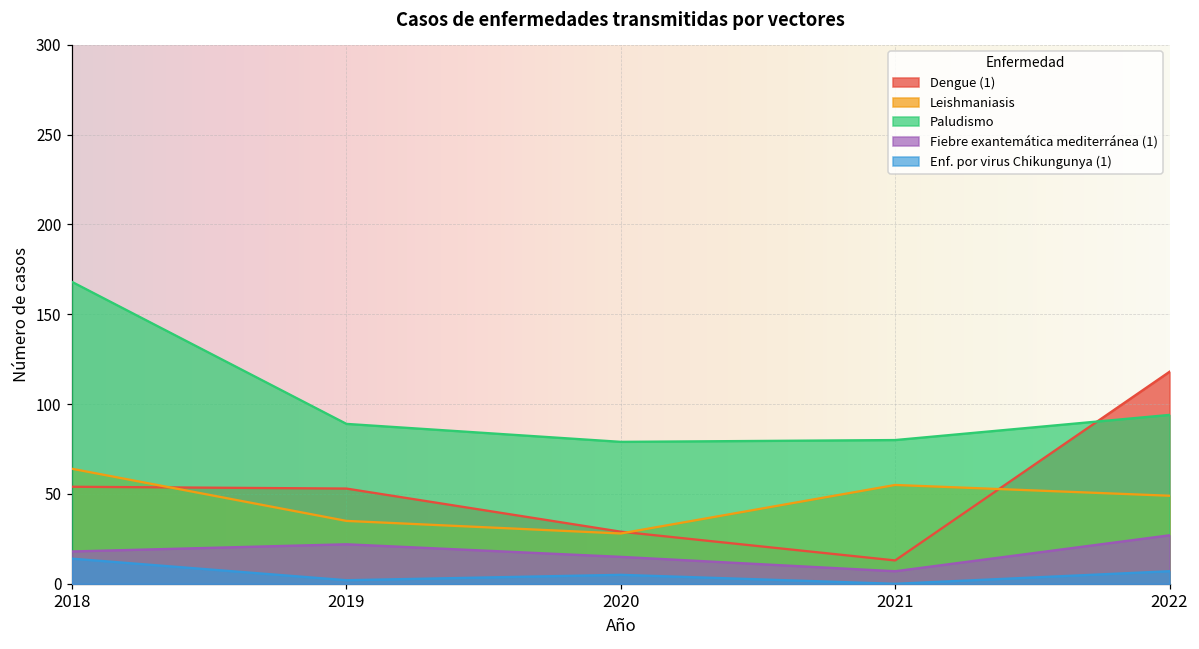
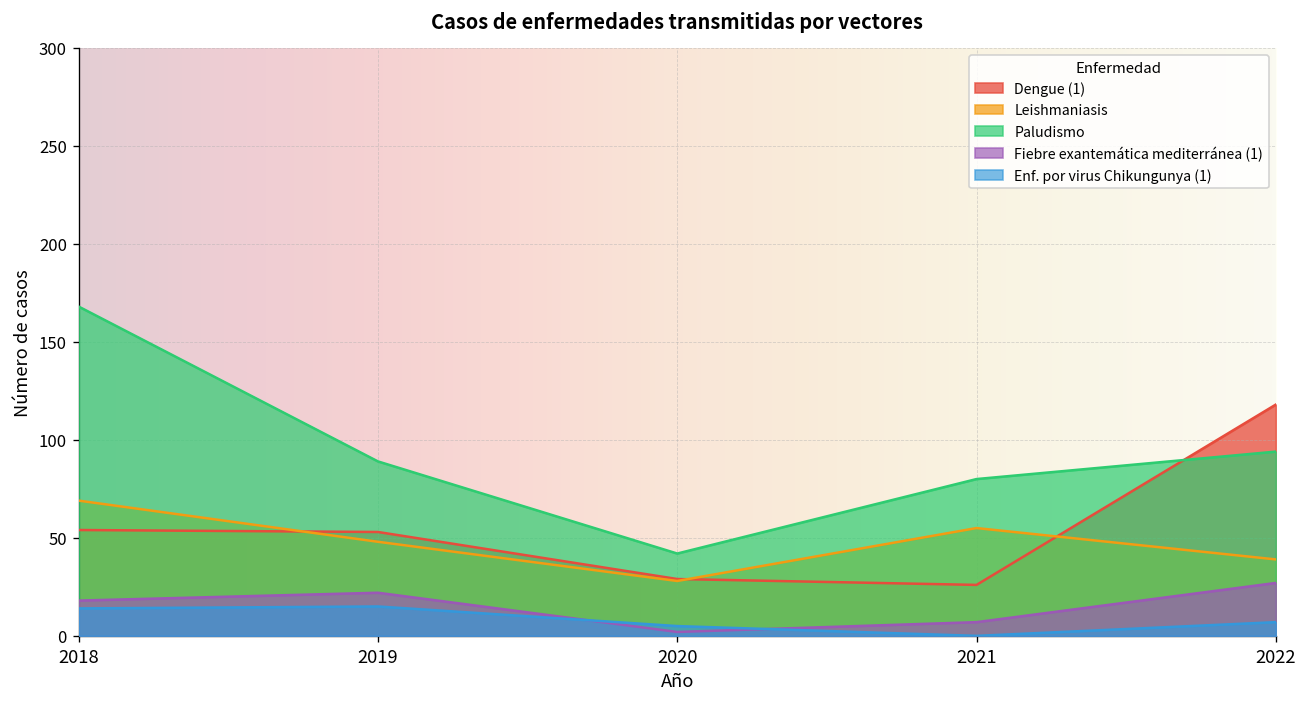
  {
    "Dengue (1)": {
      "2018": 54,
      "2019": 53,
-     "2021": 13,
+     "2021": 26,
      "2022": 118
    },
    "Leishmaniasis": {
-     "2018": 64,
-     "2019": 35,
+     "2018": 69,
+     "2019": 48,
      "2021": 55,
-     "2022": 49
+     "2022": 39
    },
    "Paludismo": {
      "2018": 168,
      "2019": 89,
-     "2020": 79,
+     "2020": 42,
      "2021": 80,
      "2022": 94
    },
    "Fiebre exantemática mediterránea (1)": {
      "2018": 18,
      "2019": 22,
-     "2020": 15,
+     "2020": 2,
      "2021": 7,
      "2022": 27
    },
    "Enf. por virus Chikungunya (1)": {
      "2018": 14,
-     "2019": 2,
+     "2019": 15,
      "2020": 5,
      "2021": 0,
      "2022": 7
    }
  }
